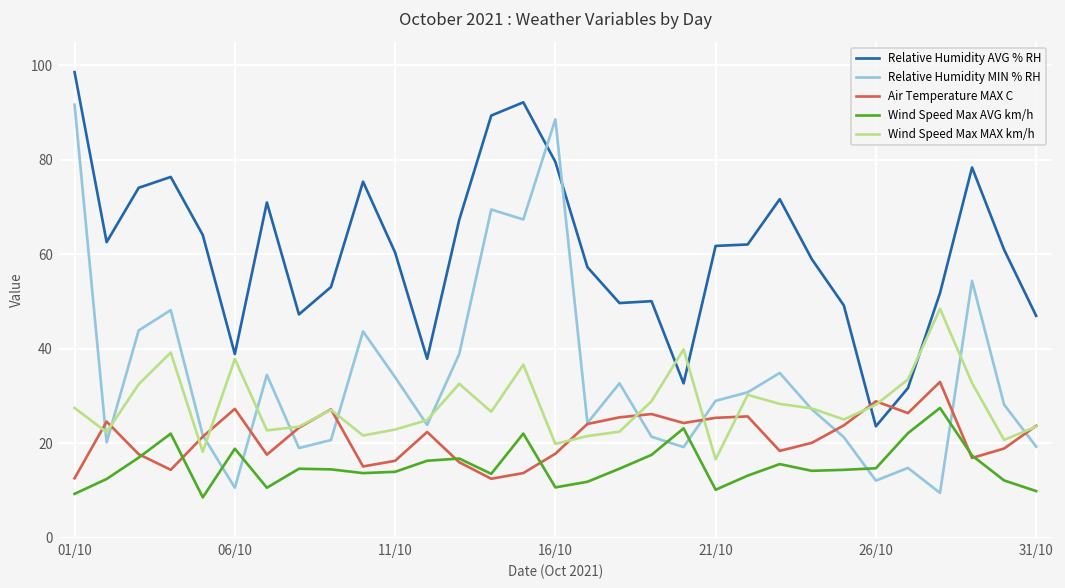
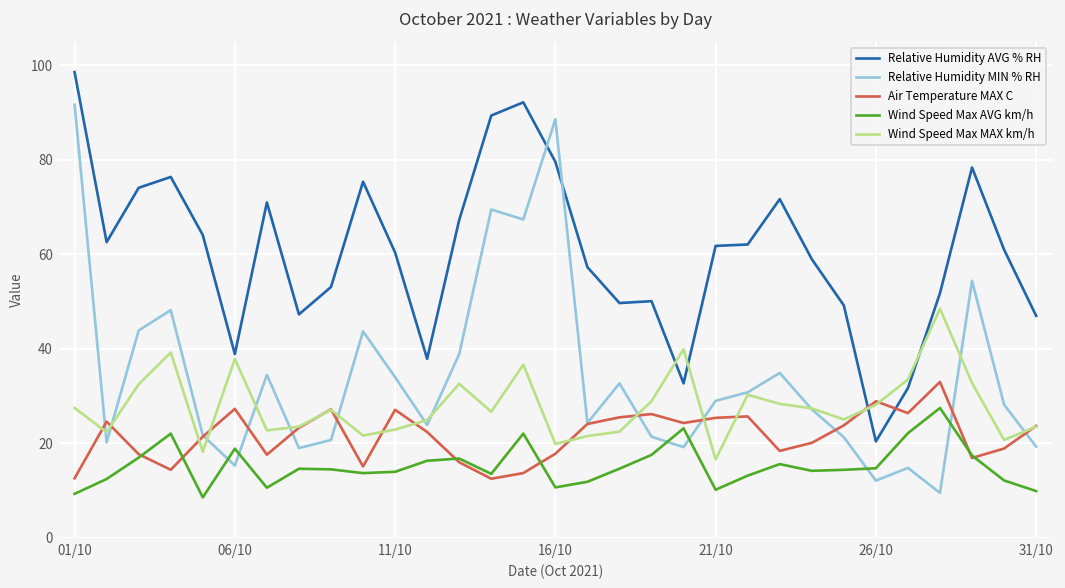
  {
    "Relative Humidity AVG % RH": {
      "01/10": 99,
      "06/10": 39,
      "11/10": 60,
      "16/10": 80,
      "21/10": 62,
-     "26/10": 24,
+     "26/10": 20,
      "31/10": 47
    },
    "Relative Humidity MIN % RH": {
      "01/10": 92,
-     "06/10": 11,
+     "06/10": 15,
      "11/10": 34,
      "16/10": 89,
      "21/10": 29,
      "26/10": 12,
      "31/10": 19
    },
    "Air Temperature MAX C": {
      "01/10": 13,
      "06/10": 27,
-     "11/10": 16,
+     "11/10": 27,
      "16/10": 18,
      "21/10": 25,
      "26/10": 29
    },
    "Wind Speed Max AVG km/h": {
      "01/10": 9,
      "06/10": 19,
      "11/10": 14,
      "16/10": 11,
      "21/10": 10,
      "26/10": 15,
      "31/10": 10
    },
    "Wind Speed Max MAX km/h": {
      "01/10": 27,
      "06/10": 38,
      "11/10": 23,
      "16/10": 20,
      "21/10": 17,
      "26/10": 28
    }
  }
